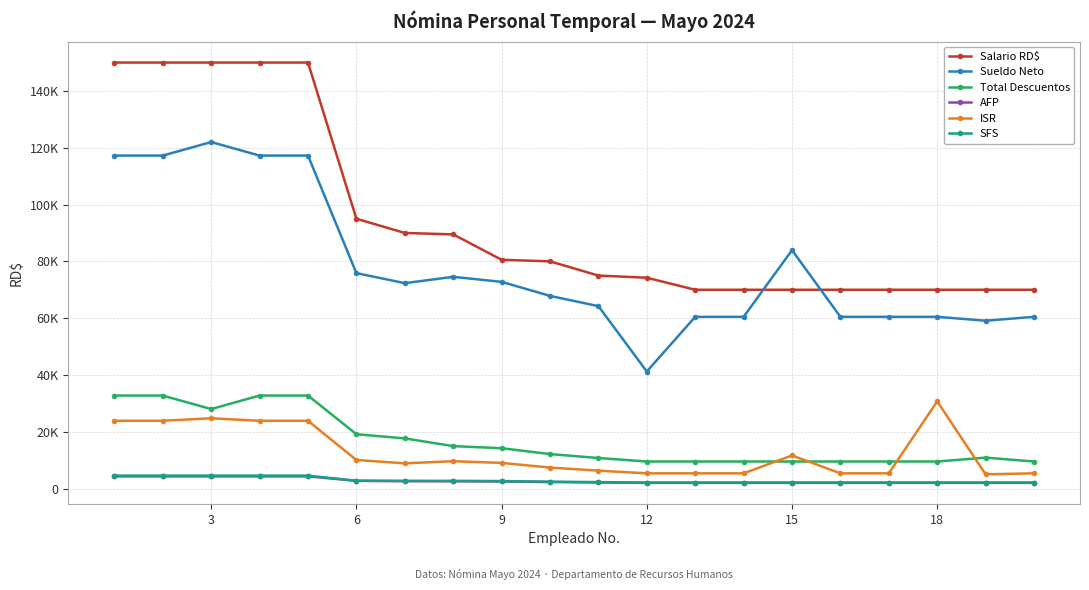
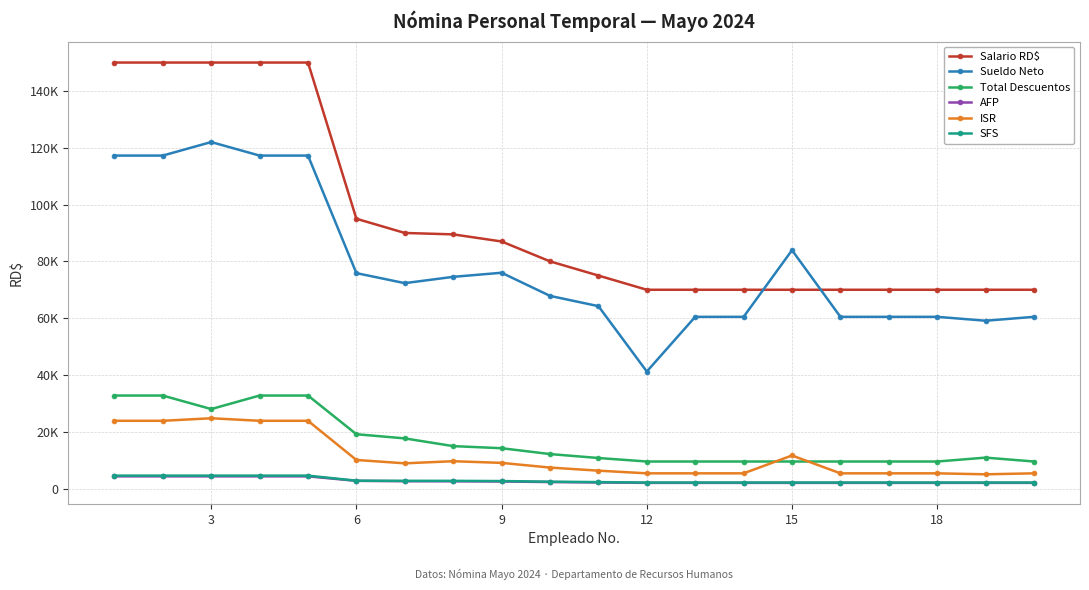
  {
    "Salario RD$": {
      "3": 150000,
      "6": 95000,
-     "9": 81000,
-     "12": 74000,
+     "9": 87000,
+     "12": 70000,
      "15": 70000,
      "18": 70000
    },
    "Sueldo Neto": {
      "3": 122000,
      "6": 76000,
-     "9": 73000,
+     "9": 76000,
      "12": 41000,
      "15": 84000,
      "18": 60000
    },
    "ISR": {
      "3": 25000,
      "6": 10000,
      "9": 9000,
      "12": 5000,
      "15": 12000,
-     "18": 31000
+     "18": 5000
    }
  }
